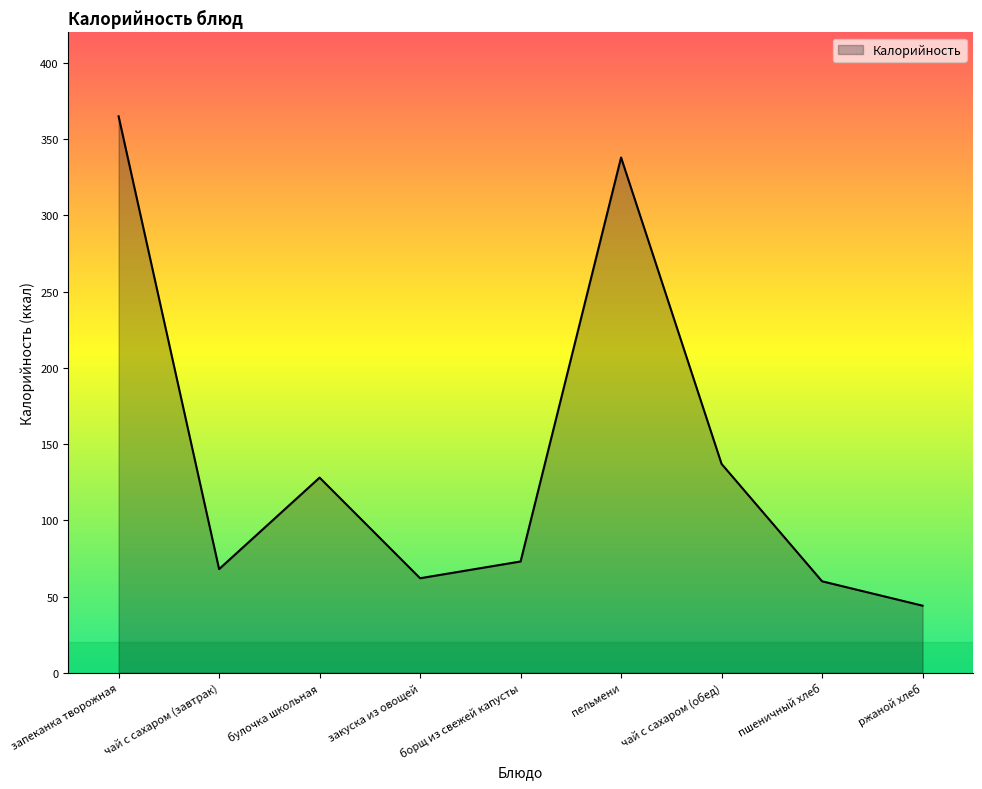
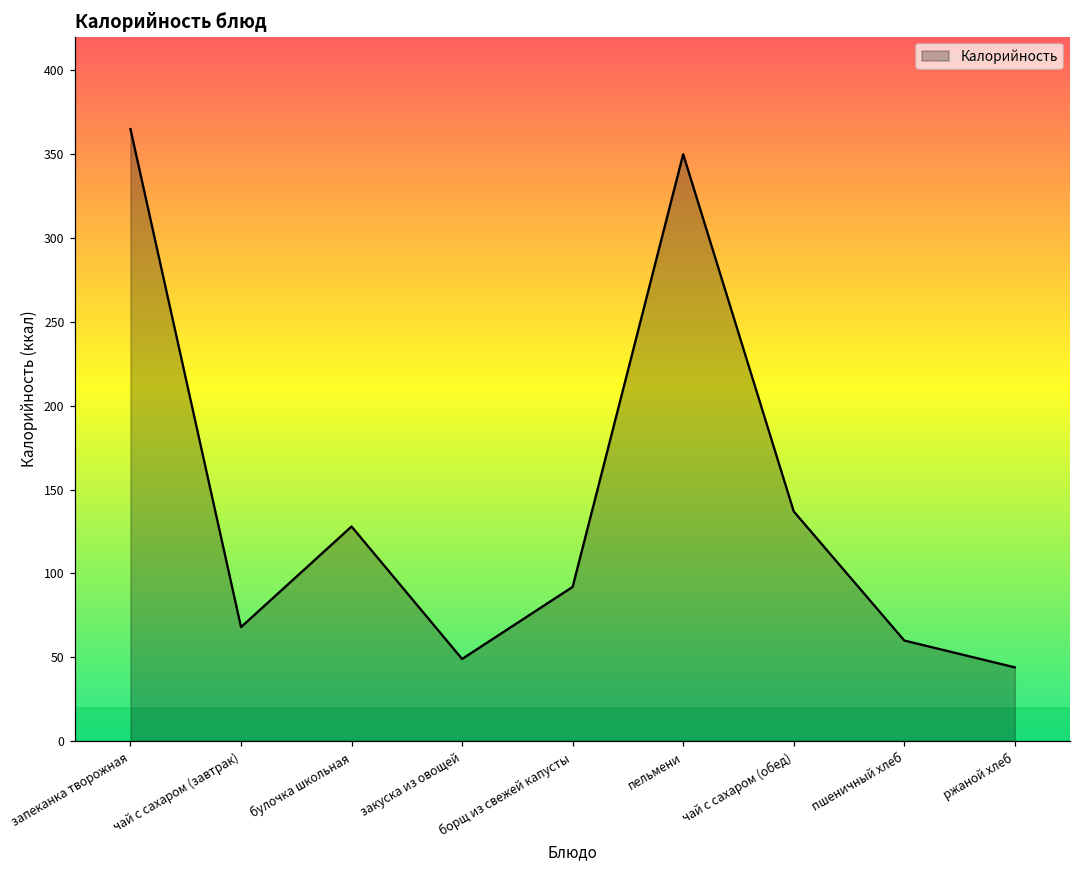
  {
    "запеканка творожная": 365,
    "чай с сахаром (завтрак)": 68,
    "булочка школьная": 128,
-   "закуска из овощей": 62,
-   "борщ из свежей капусты": 73,
-   "пельмени": 338,
+   "закуска из овощей": 49,
+   "борщ из свежей капусты": 92,
+   "пельмени": 350,
    "чай с сахаром (обед)": 137,
    "пшеничный хлеб": 60,
    "ржаной хлеб": 44
  }
